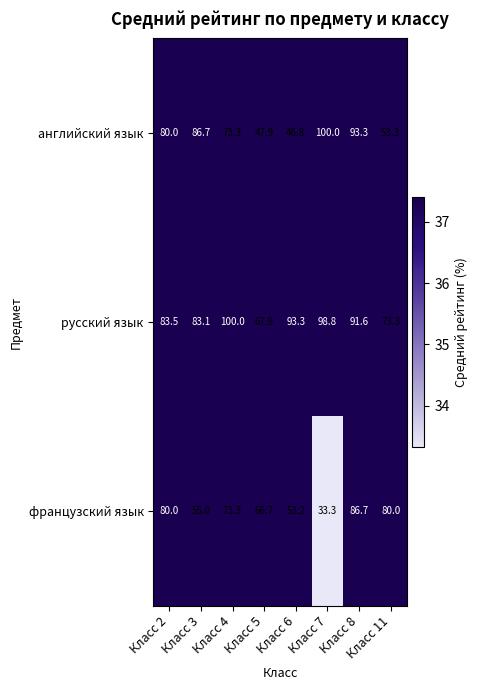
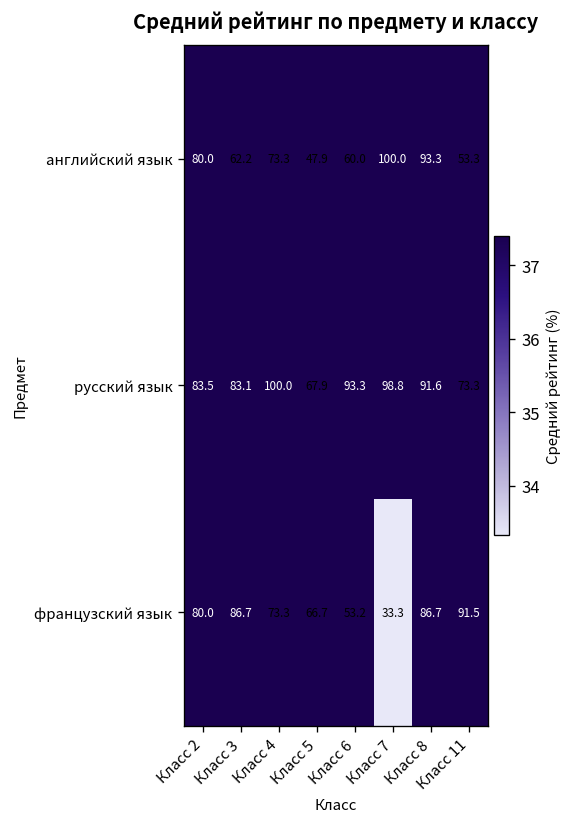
  {
    "английский язык": {
      "Класс 2": 80.0,
-     "Класс 3": 86.7,
+     "Класс 3": 62.2,
      "Класс 4": 73.3,
      "Класс 5": 47.9,
-     "Класс 6": 46.8,
+     "Класс 6": 60.0,
      "Класс 7": 100.0,
      "Класс 8": 93.3,
      "Класс 11": 53.3
    },
    "русский язык": {
      "Класс 2": 83.5,
      "Класс 3": 83.1,
      "Класс 4": 100.0,
      "Класс 5": 67.9,
      "Класс 6": 93.3,
      "Класс 7": 98.8,
      "Класс 8": 91.6,
      "Класс 11": 73.3
    },
    "французский язык": {
      "Класс 2": 80.0,
-     "Класс 3": 55.0,
+     "Класс 3": 86.7,
      "Класс 4": 73.3,
      "Класс 5": 66.7,
      "Класс 6": 53.2,
      "Класс 7": 33.3,
      "Класс 8": 86.7,
-     "Класс 11": 80.0
+     "Класс 11": 91.5
    }
  }
